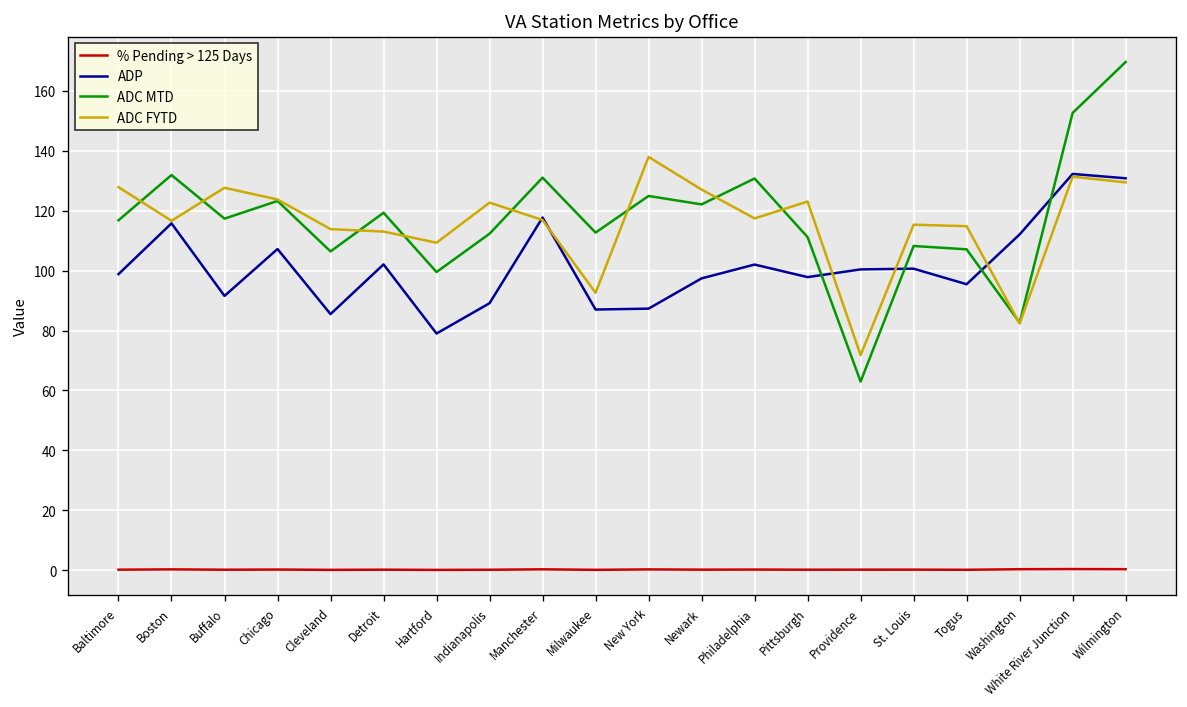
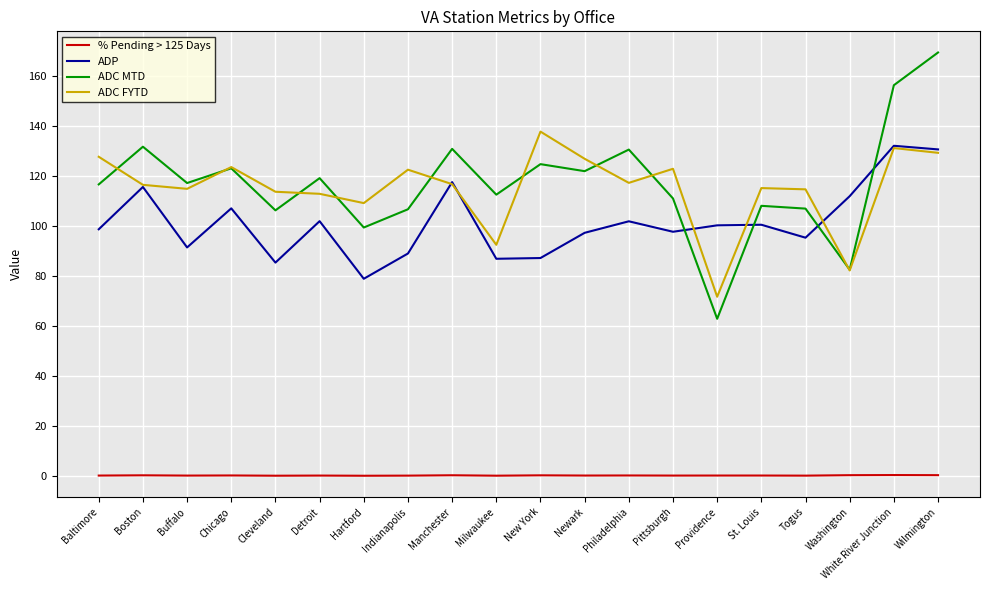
  {
    "% Pending > 125 Days": {
      "Baltimore": 0,
      "Boston": 0,
      "Buffalo": 0,
      "Chicago": 0,
      "Cleveland": 0,
      "Detroit": 0,
      "Hartford": 0,
      "Indianapolis": 0,
      "Manchester": 0,
      "Milwaukee": 0,
      "New York": 0,
      "Newark": 0,
      "Philadelphia": 0,
      "Pittsburgh": 0,
      "Providence": 0,
      "St. Louis": 0,
      "Togus": 0,
      "Washington": 0,
      "White River Junction": 0,
      "Wilmington": 0
    },
    "ADP": {
      "Baltimore": 99,
      "Buffalo": 92,
      "Chicago": 107,
      "Cleveland": 85,
      "Detroit": 102,
      "Hartford": 79,
      "Indianapolis": 89,
      "Milwaukee": 87,
      "New York": 87,
      "Newark": 97,
      "Philadelphia": 102,
      "Pittsburgh": 98,
      "Providence": 100,
      "St. Louis": 101,
      "Togus": 95,
      "Washington": 112,
      "Wilmington": 131
    },
    "ADC MTD": {
      "Baltimore": 117,
      "Boston": 132,
      "Buffalo": 117,
      "Cleveland": 106,
      "Detroit": 119,
      "Hartford": 100,
-     "Indianapolis": 112,
+     "Indianapolis": 107,
      "Manchester": 131,
      "Milwaukee": 113,
      "New York": 125,
      "Newark": 122,
      "Philadelphia": 131,
      "Pittsburgh": 111,
      "Providence": 63,
      "St. Louis": 108,
      "Togus": 107,
-     "White River Junction": 153,
+     "White River Junction": 156,
      "Wilmington": 170
    },
    "ADC FYTD": {
      "Baltimore": 128,
-     "Buffalo": 128,
+     "Buffalo": 115,
      "Cleveland": 114,
      "Detroit": 113,
      "Hartford": 109,
      "Indianapolis": 123,
      "Milwaukee": 93,
      "New York": 138,
      "Newark": 127,
      "Philadelphia": 117,
      "Pittsburgh": 123,
      "Providence": 72,
      "St. Louis": 115,
      "Togus": 115,
      "Wilmington": 129
    }
  }
